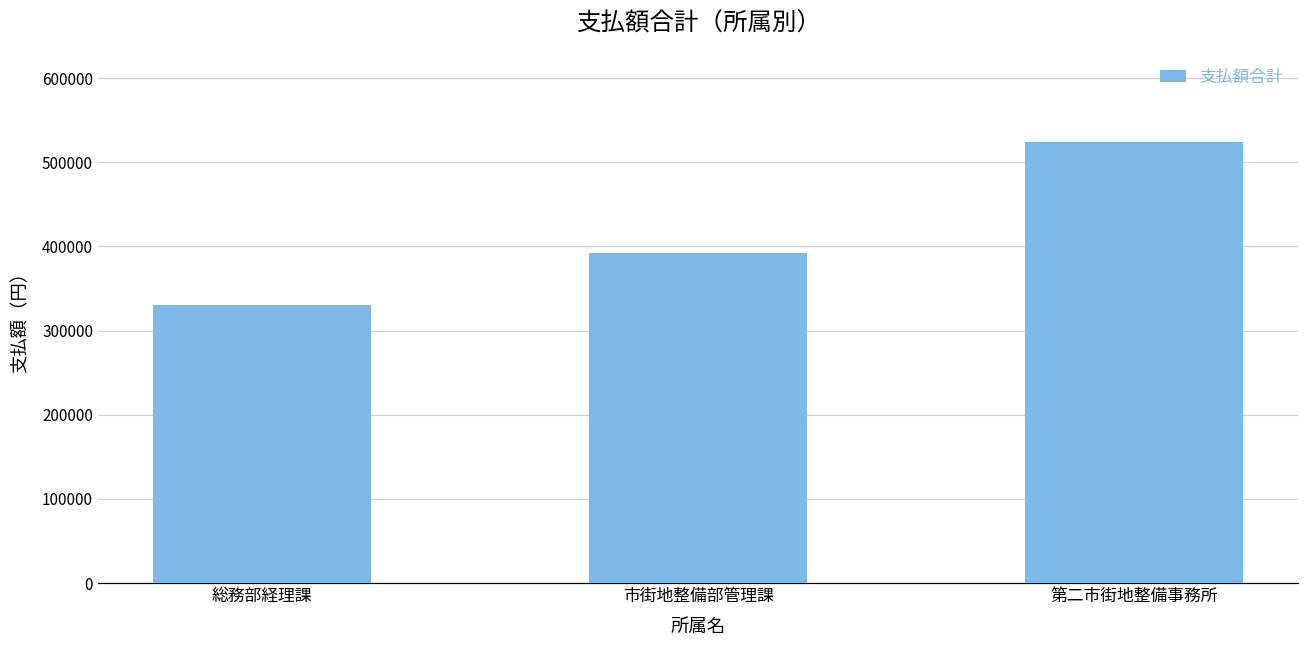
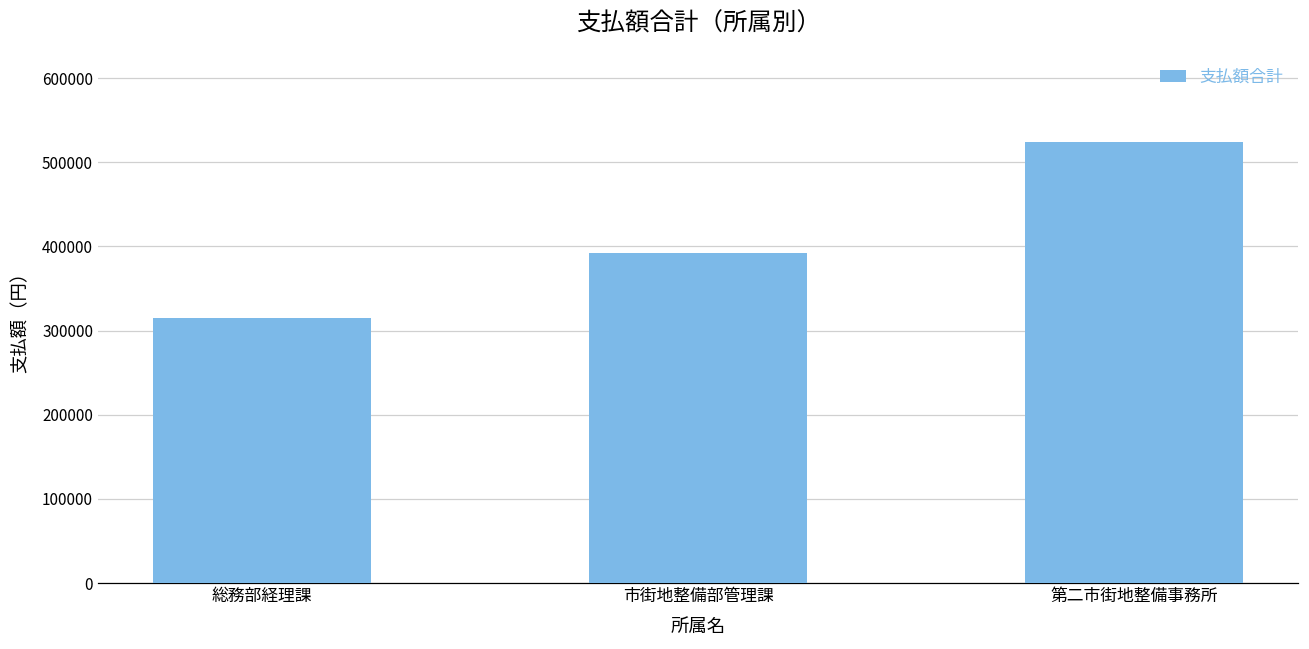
  {
-   "総務部経理課": 330000,
+   "総務部経理課": 310000,
    "市街地整備部管理課": 390000,
    "第二市街地整備事務所": 520000
  }
